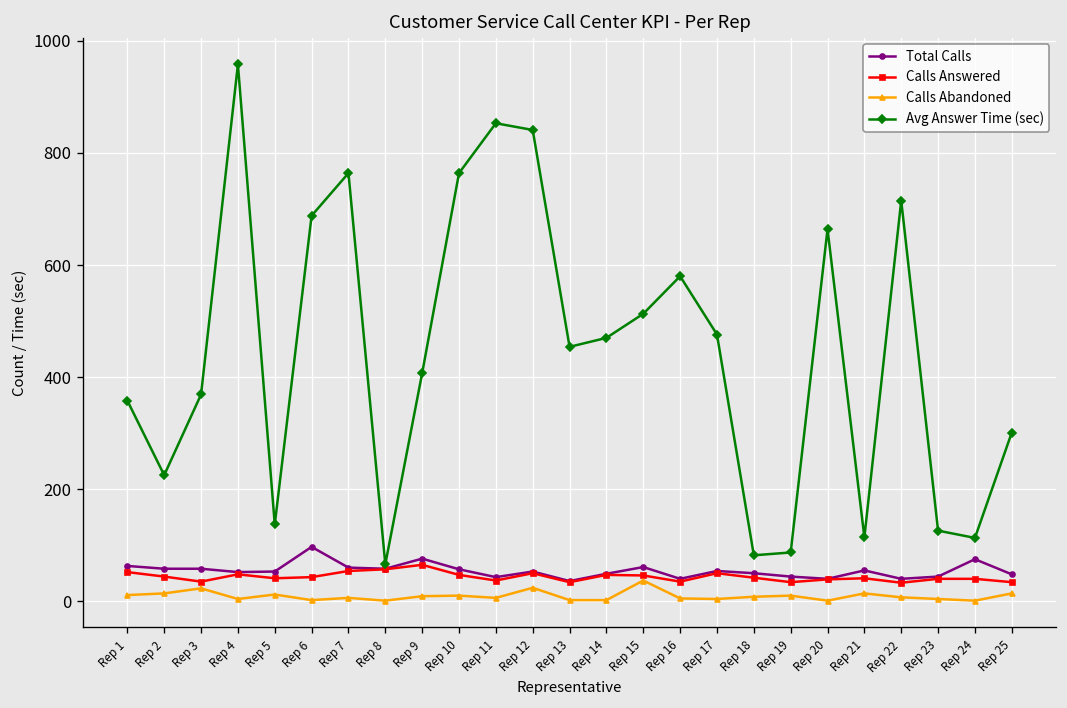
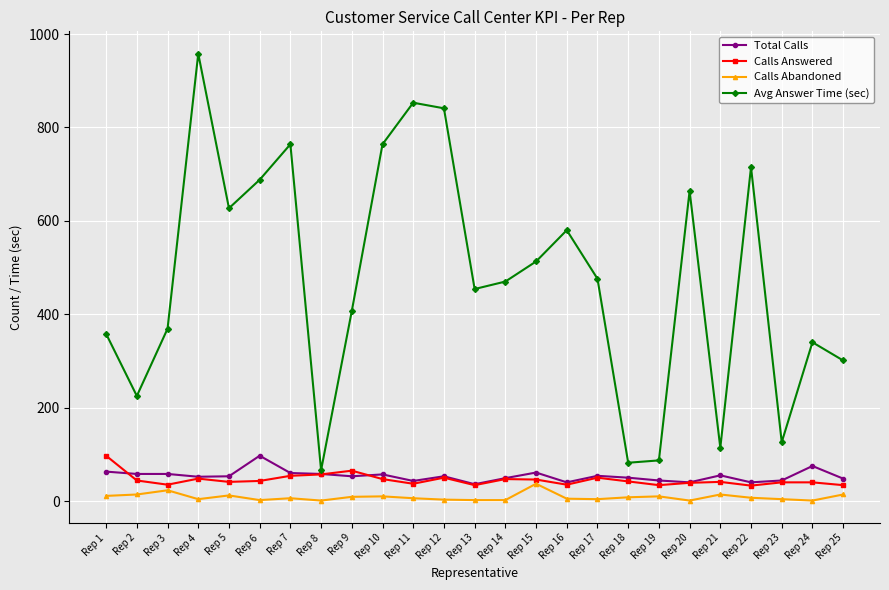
  {
    "Total Calls": {
      "Rep 1": 60,
      "Rep 2": 60,
      "Rep 3": 60,
      "Rep 5": 50,
      "Rep 6": 100,
      "Rep 7": 60,
-     "Rep 9": 80,
+     "Rep 9": 50,
      "Rep 10": 60,
      "Rep 11": 40,
      "Rep 15": 60,
      "Rep 18": 50,
      "Rep 19": 40,
      "Rep 21": 60,
      "Rep 22": 40,
      "Rep 24": 80,
      "Rep 25": 50
    },
    "Calls Answered": {
-     "Rep 1": 50,
+     "Rep 1": 100,
      "Rep 2": 40,
      "Rep 3": 40,
      "Rep 5": 40,
      "Rep 6": 40,
      "Rep 7": 50,
      "Rep 9": 70,
      "Rep 10": 50,
      "Rep 11": 40,
      "Rep 15": 50,
      "Rep 18": 40,
      "Rep 19": 30,
      "Rep 21": 40,
      "Rep 22": 30,
      "Rep 24": 40,
      "Rep 25": 30
    },
    "Calls Abandoned": {
      "Rep 1": 10,
      "Rep 2": 10,
      "Rep 3": 20,
      "Rep 4": 0,
      "Rep 5": 10,
      "Rep 6": 0,
      "Rep 7": 10,
      "Rep 8": 0,
      "Rep 9": 10,
      "Rep 10": 10,
      "Rep 11": 10,
-     "Rep 12": 20,
+     "Rep 12": 0,
      "Rep 13": 0,
      "Rep 14": 0,
      "Rep 15": 40,
      "Rep 16": 10,
      "Rep 17": 0,
      "Rep 18": 10,
      "Rep 19": 10,
      "Rep 20": 0,
      "Rep 21": 10,
      "Rep 22": 10,
      "Rep 23": 0,
      "Rep 24": 0,
      "Rep 25": 10
    },
    "Avg Answer Time (sec)": {
      "Rep 1": 360,
      "Rep 2": 230,
      "Rep 3": 370,
      "Rep 4": 960,
-     "Rep 5": 140,
+     "Rep 5": 630,
      "Rep 6": 690,
      "Rep 7": 760,
      "Rep 8": 70,
      "Rep 9": 410,
      "Rep 10": 760,
      "Rep 11": 850,
      "Rep 12": 840,
      "Rep 13": 450,
      "Rep 14": 470,
      "Rep 15": 510,
      "Rep 16": 580,
      "Rep 17": 480,
      "Rep 18": 80,
      "Rep 19": 90,
      "Rep 20": 660,
      "Rep 21": 110,
      "Rep 22": 720,
      "Rep 23": 130,
-     "Rep 24": 110,
+     "Rep 24": 340,
      "Rep 25": 300
    }
  }
